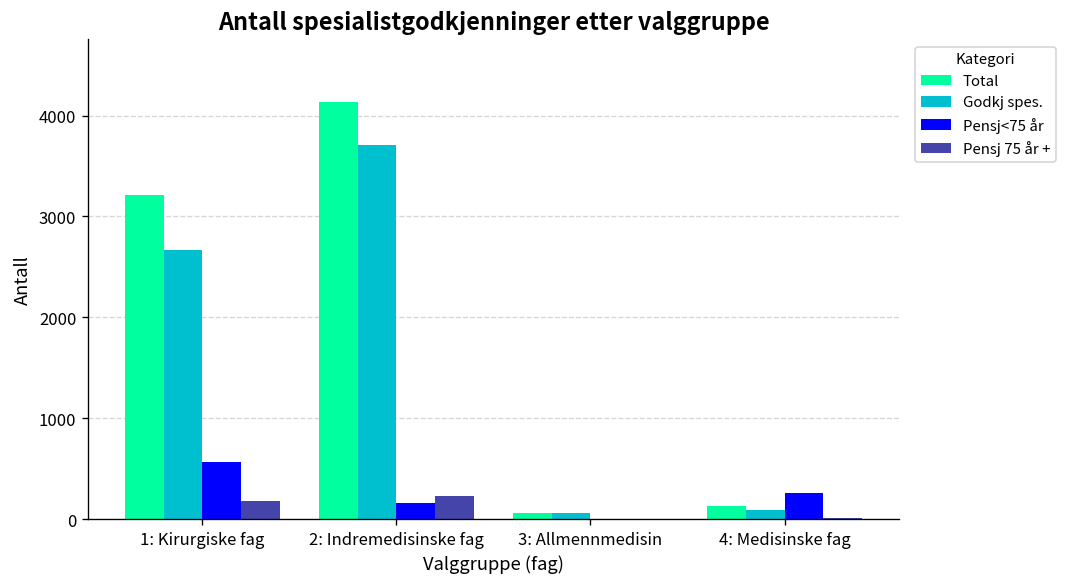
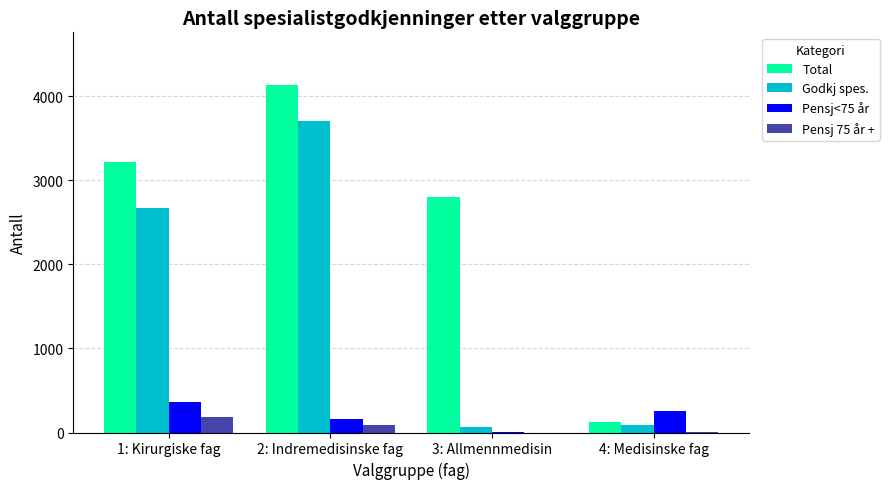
  {
    "Total": {
      "1: Kirurgiske fag": 3200,
      "2: Indremedisinske fag": 4100,
-     "3: Allmennmedisin": 100,
+     "3: Allmennmedisin": 2800,
      "4: Medisinske fag": 100
    },
    "Godkj spes.": {
      "1: Kirurgiske fag": 2700,
      "2: Indremedisinske fag": 3700,
      "3: Allmennmedisin": 100,
      "4: Medisinske fag": 100
    },
    "Pensj<75 år": {
-     "1: Kirurgiske fag": 600,
+     "1: Kirurgiske fag": 400,
      "2: Indremedisinske fag": 200,
      "4: Medisinske fag": 300
    },
    "Pensj 75 år +": {
      "1: Kirurgiske fag": 200,
-     "2: Indremedisinske fag": 200,
+     "2: Indremedisinske fag": 100,
      "3: Allmennmedisin": 0
    }
  }
